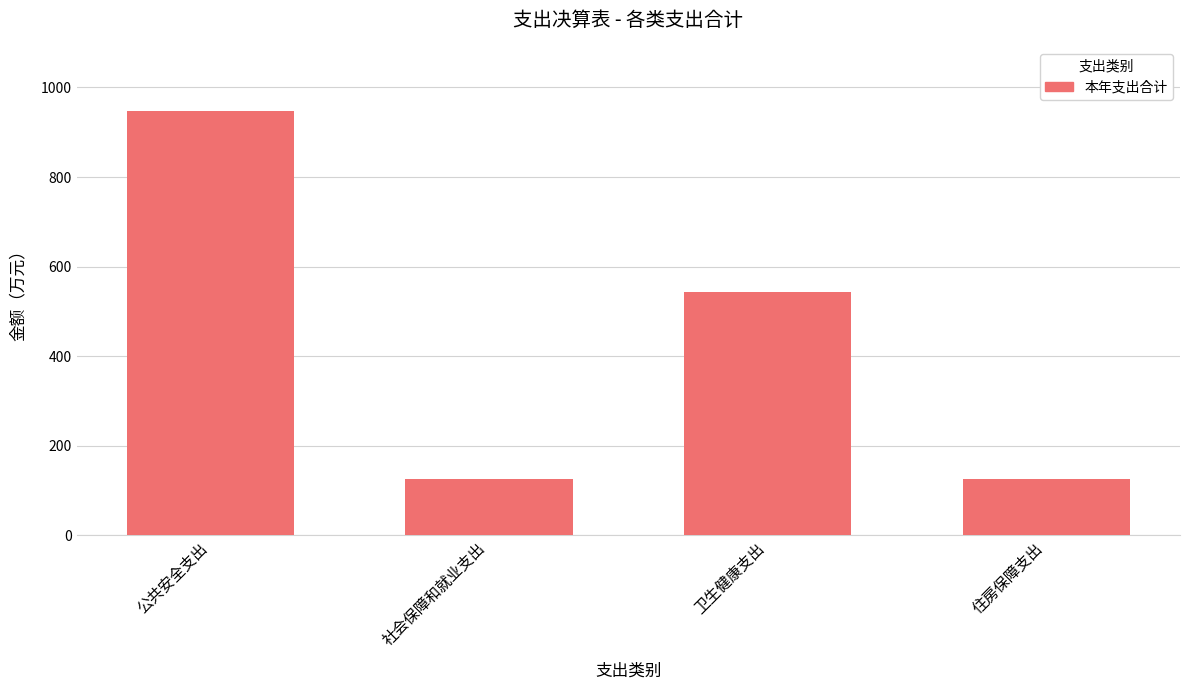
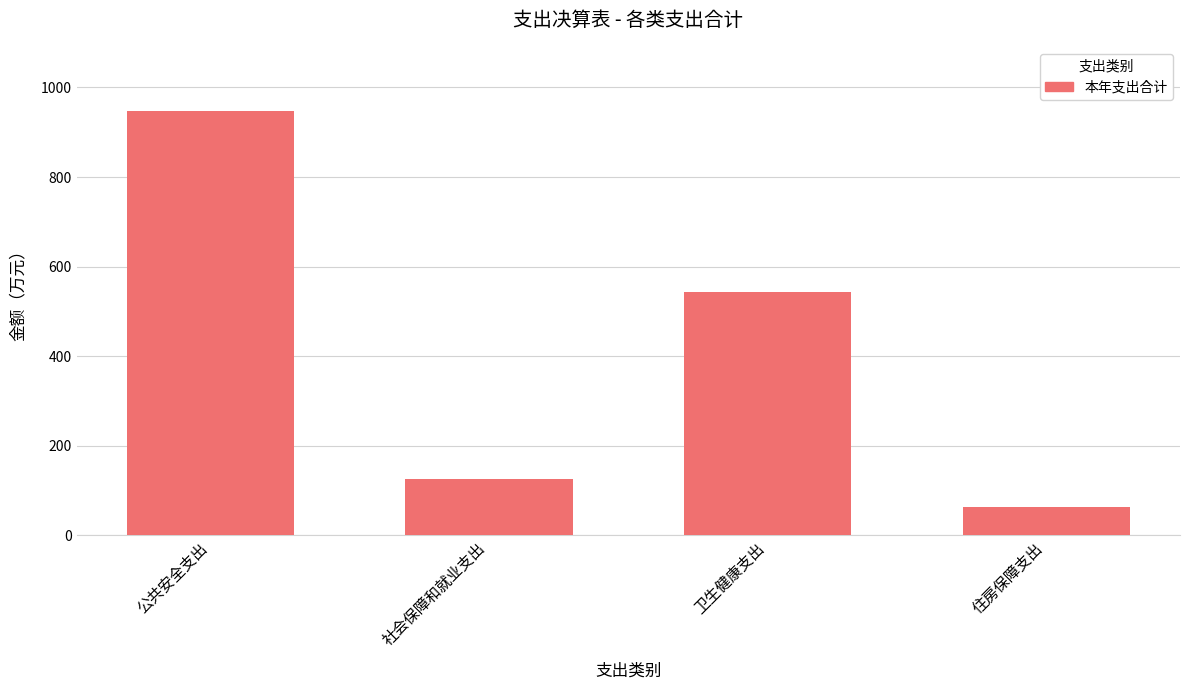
  {
    "公共安全支出": 950,
    "社会保障和就业支出": 130,
    "卫生健康支出": 540,
-   "住房保障支出": 130
+   "住房保障支出": 60
  }
